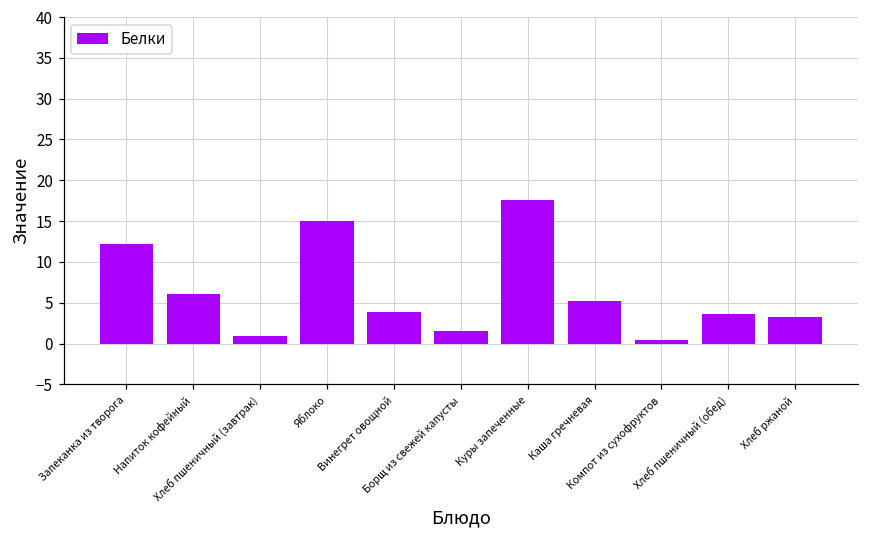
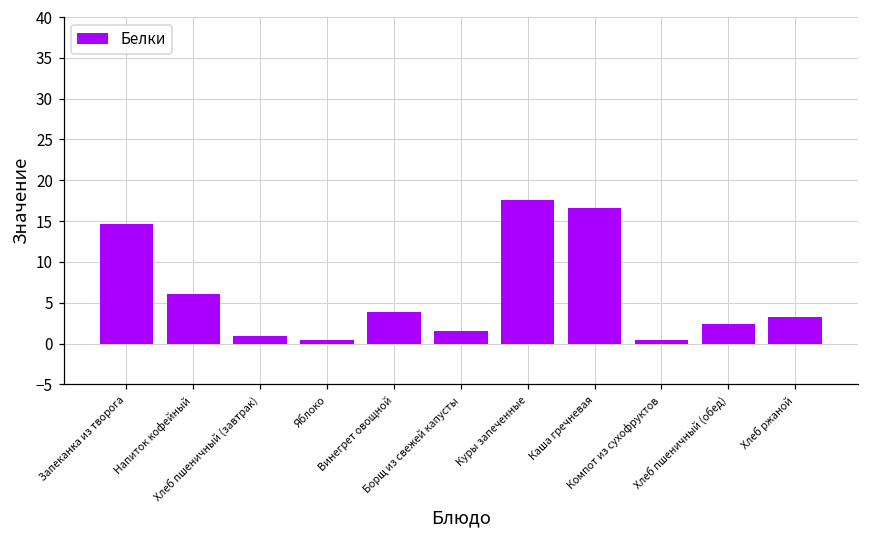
  {
-   "Запеканка из творога": 12,
+   "Запеканка из творога": 15,
    "Напиток кофейный": 6,
    "Хлеб пшеничный (завтрак)": 1,
-   "Яблоко": 15,
+   "Яблоко": 0,
    "Винегрет овощной": 4,
    "Борщ из свежей капусты": 2,
    "Куры запеченные": 18,
-   "Каша гречневая": 5,
+   "Каша гречневая": 17,
    "Компот из сухофруктов": 0,
-   "Хлеб пшеничный (обед)": 4,
+   "Хлеб пшеничный (обед)": 2,
    "Хлеб ржаной": 3
  }
